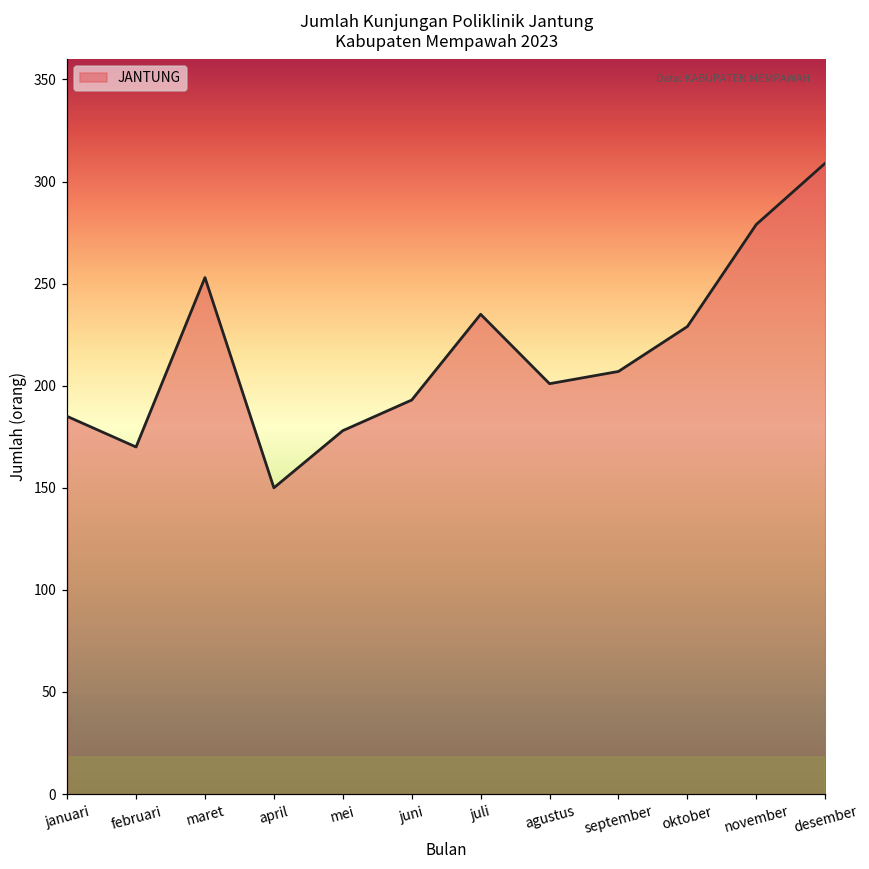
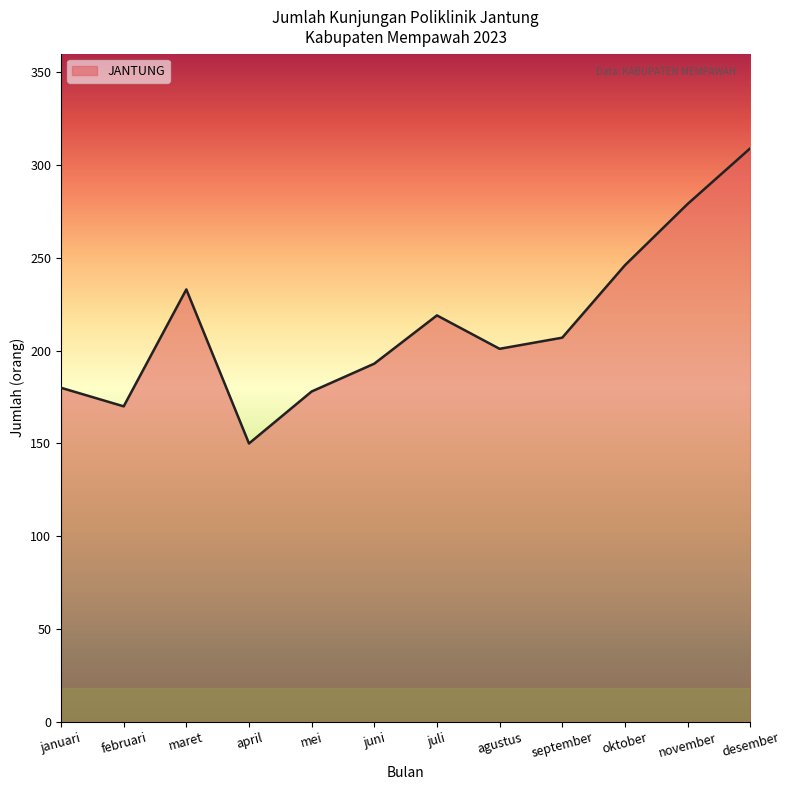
  {
-   "januari": 185,
+   "januari": 180,
    "februari": 170,
-   "maret": 253,
+   "maret": 233,
    "april": 150,
    "mei": 178,
    "juni": 193,
-   "juli": 235,
+   "juli": 219,
    "agustus": 201,
    "september": 207,
-   "oktober": 229,
+   "oktober": 246,
    "november": 279,
    "desember": 309
  }
